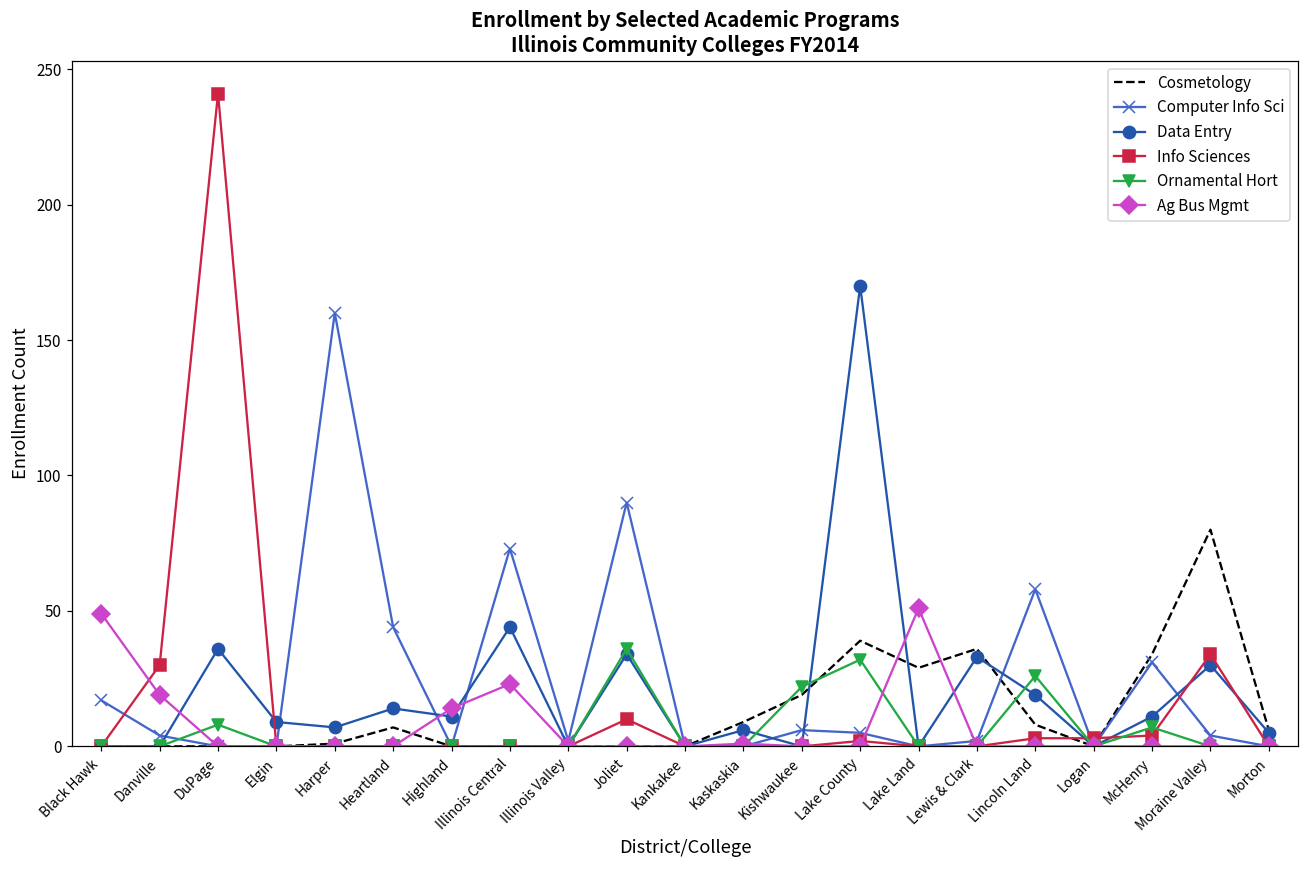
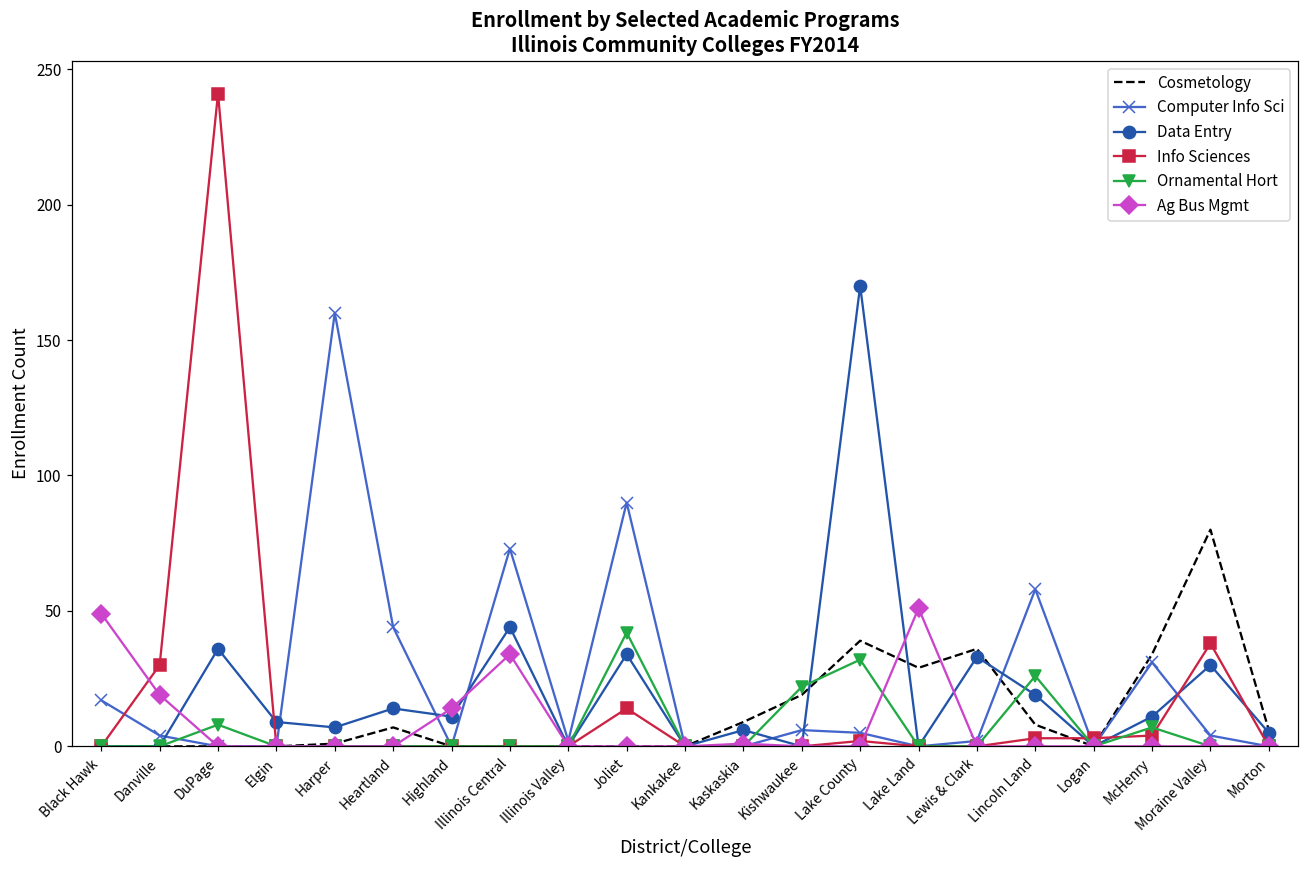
  {
    "Cosmetology": {
      "Heartland": 7,
      "Kaskaskia": 9,
      "Kishwaukee": 19,
      "Lake County": 39,
      "Lake Land": 29,
      "Lewis & Clark": 36,
      "Lincoln Land": 8,
      "McHenry": 34,
      "Moraine Valley": 80
    },
    "Info Sciences": {
      "Danville": 30,
      "DuPage": 241,
-     "Joliet": 10,
+     "Joliet": 14,
      "Lake County": 2,
      "Lincoln Land": 3,
      "Logan": 3,
      "McHenry": 4,
-     "Moraine Valley": 34
+     "Moraine Valley": 38
    },
    "Ornamental Hort": {
      "DuPage": 8,
-     "Joliet": 36,
+     "Joliet": 42,
      "Kishwaukee": 22,
      "Lake County": 32,
      "Lincoln Land": 26,
      "McHenry": 7
    },
    "Ag Bus Mgmt": {
      "Black Hawk": 49,
      "Danville": 19,
      "Highland": 14,
-     "Illinois Central": 23,
+     "Illinois Central": 34,
      "Lake County": 0,
      "Lake Land": 51,
      "Lincoln Land": 0,
      "McHenry": 0
    }
  }
